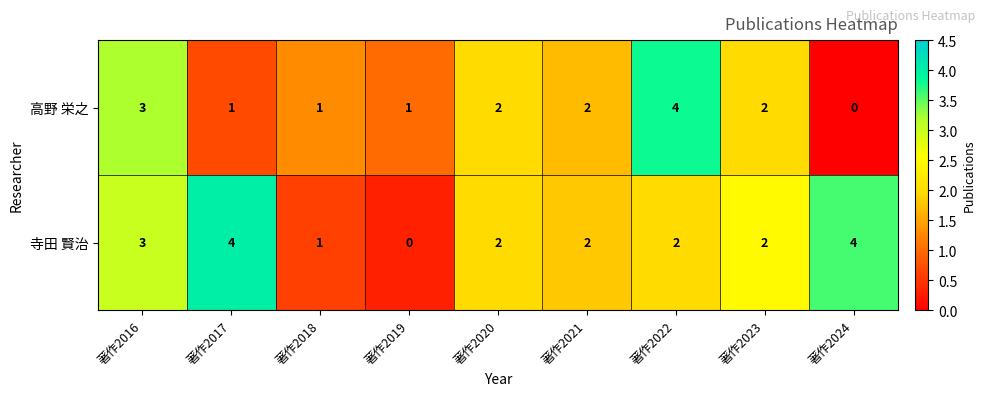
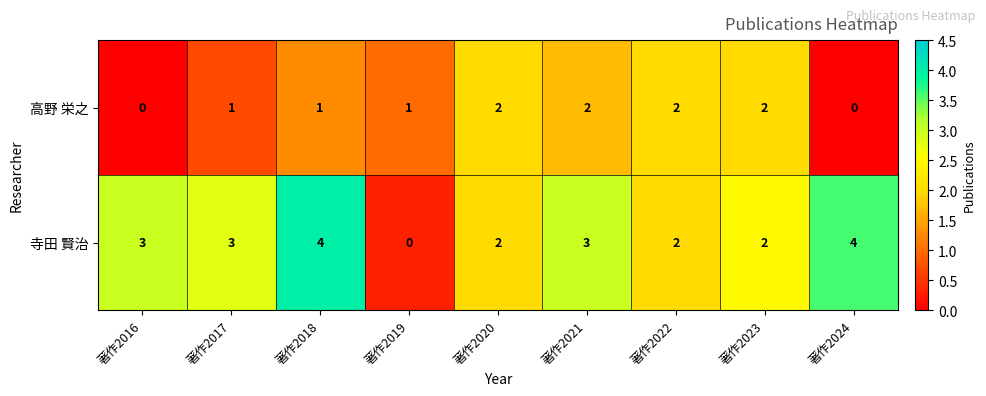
  {
    "高野 栄之": {
-     "著作2016": 3,
+     "著作2016": 0,
      "著作2017": 1,
      "著作2018": 1,
      "著作2019": 1,
      "著作2020": 2,
      "著作2021": 2,
-     "著作2022": 4,
+     "著作2022": 2,
      "著作2023": 2,
      "著作2024": 0
    },
    "寺田 賢治": {
      "著作2016": 3,
-     "著作2017": 4,
-     "著作2018": 1,
+     "著作2017": 3,
+     "著作2018": 4,
      "著作2019": 0,
      "著作2020": 2,
-     "著作2021": 2,
+     "著作2021": 3,
      "著作2022": 2,
      "著作2023": 2,
      "著作2024": 4
    }
  }
